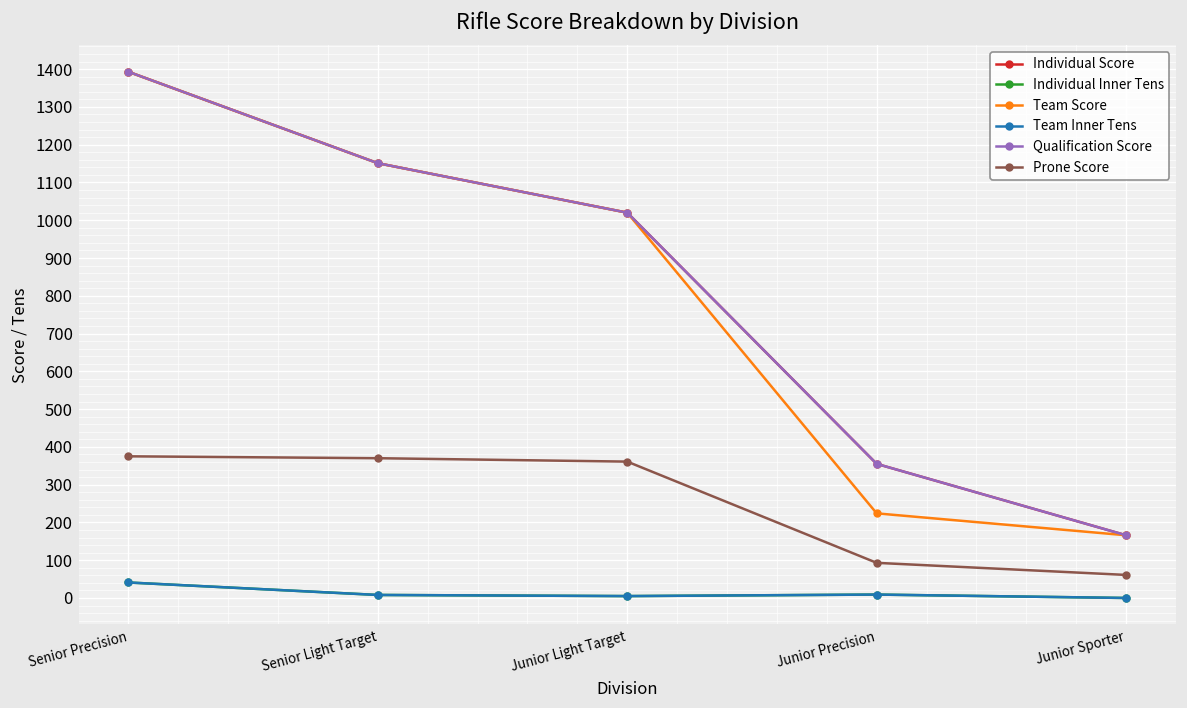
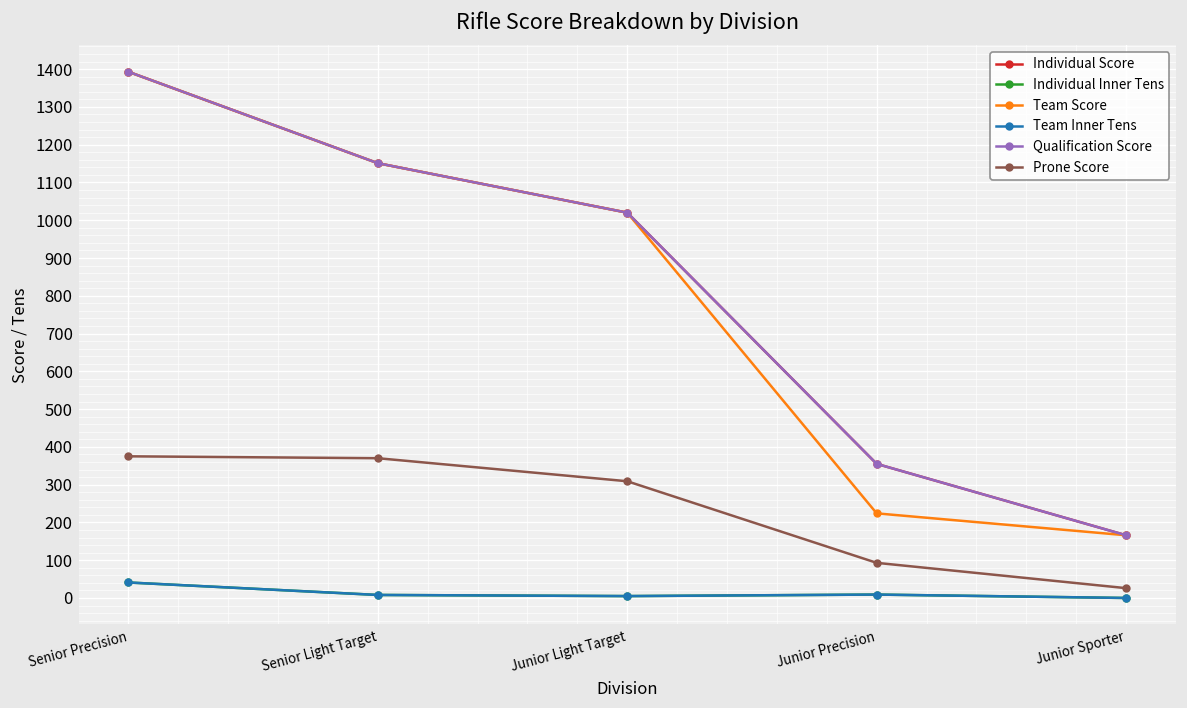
  {
    "Qualification Score": {
      "Junior Precision": 360
    },
    "Team Inner Tens": {
      "Senior Precision": 40,
      "Senior Light Target": 10,
      "Junior Light Target": 10,
      "Junior Precision": 10,
      "Junior Sporter": 0
    },
    "Team Score": {
      "Junior Precision": 220
    },
    "Prone Score": {
      "Senior Precision": 380,
      "Senior Light Target": 370,
-     "Junior Light Target": 360,
+     "Junior Light Target": 310,
      "Junior Precision": 90,
-     "Junior Sporter": 60
+     "Junior Sporter": 30
    }
  }
